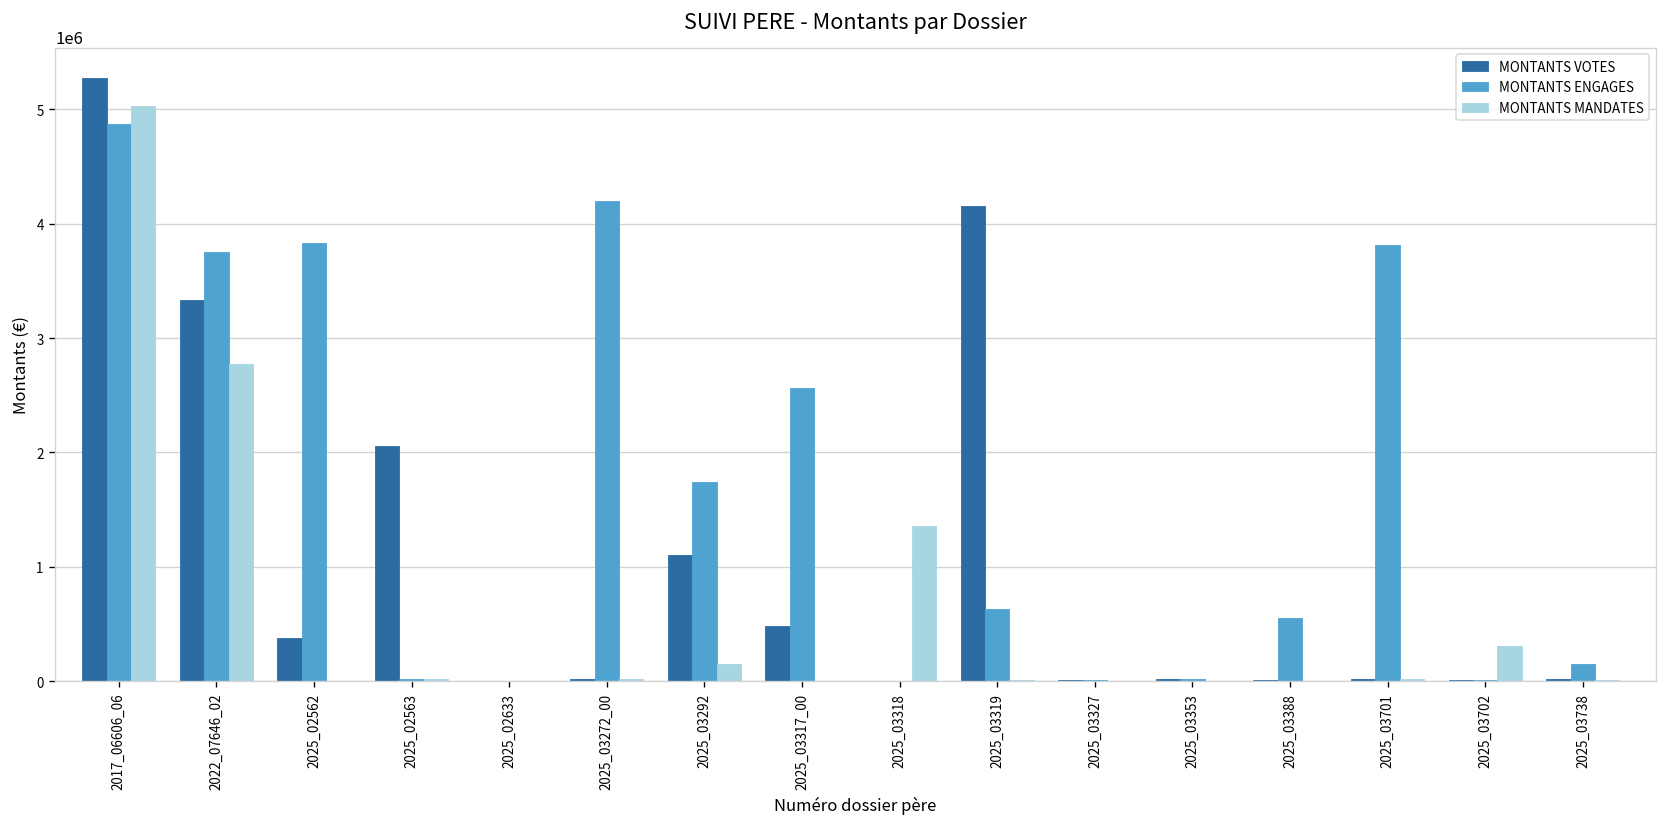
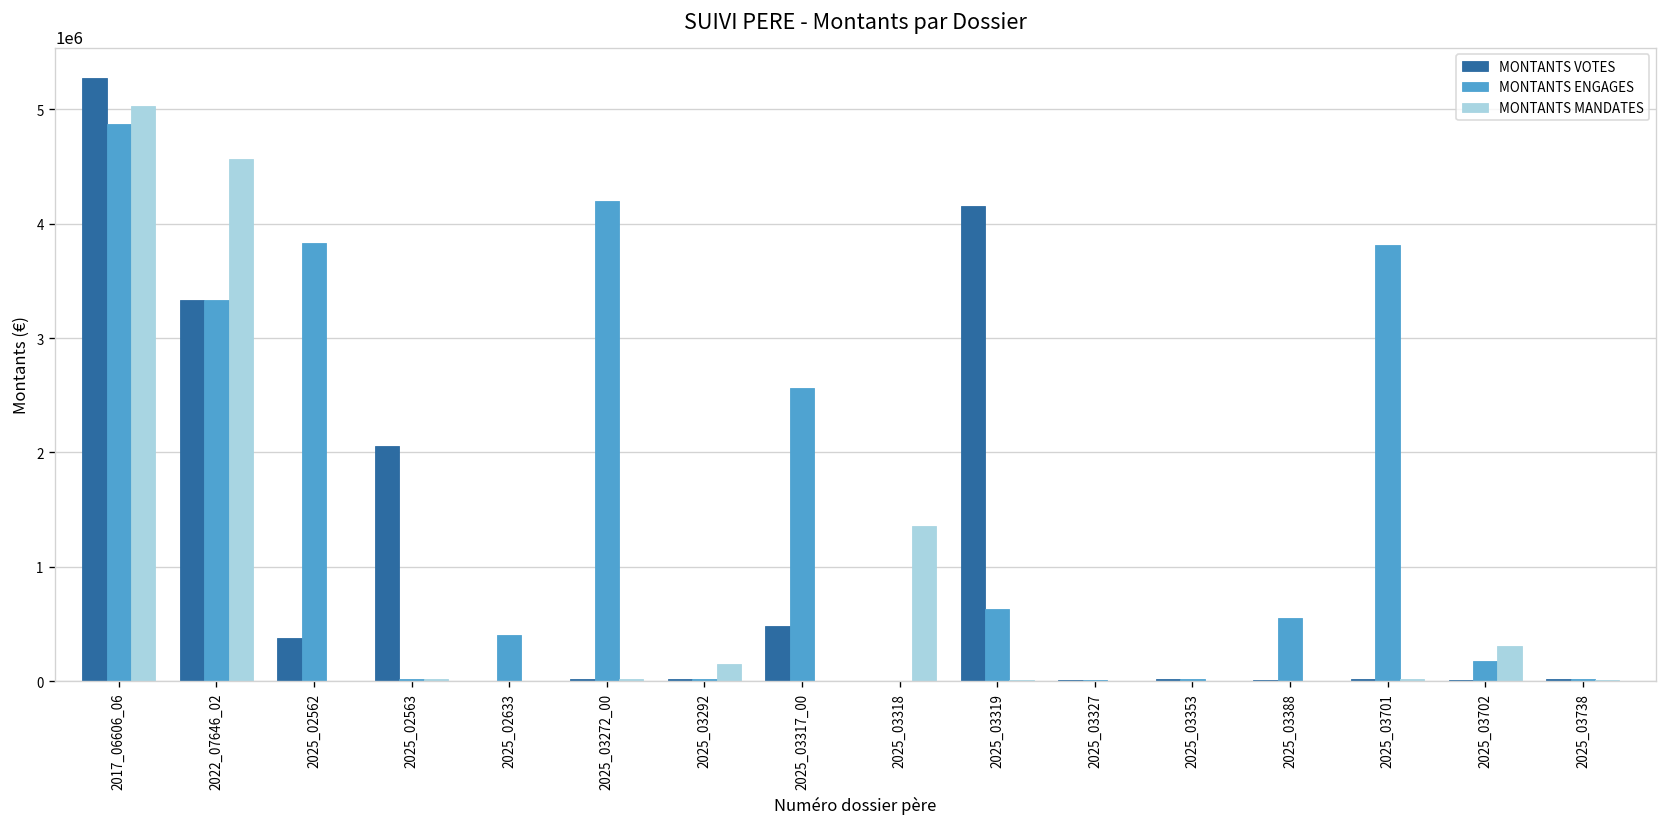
  {
    "MONTANTS VOTES": {
      "2017_06606_06": 5300000,
      "2022_07646_02": 3300000,
      "2025_02562": 400000,
      "2025_02563": 2100000,
-     "2025_03292": 1100000,
+     "2025_03292": 0,
      "2025_03317_00": 500000,
      "2025_03319": 4200000
    },
    "MONTANTS ENGAGES": {
      "2017_06606_06": 4900000,
-     "2022_07646_02": 3800000,
+     "2022_07646_02": 3300000,
      "2025_02562": 3800000,
-     "2025_02633": 0,
+     "2025_02633": 400000,
      "2025_03272_00": 4200000,
-     "2025_03292": 1700000,
+     "2025_03292": 0,
      "2025_03317_00": 2600000,
      "2025_03319": 600000,
      "2025_03388": 600000,
      "2025_03701": 3800000,
-     "2025_03702": 0,
-     "2025_03738": 200000
+     "2025_03702": 200000,
+     "2025_03738": 0
    },
    "MONTANTS MANDATES": {
      "2017_06606_06": 5000000,
-     "2022_07646_02": 2800000,
+     "2022_07646_02": 4600000,
      "2025_02633": 0,
      "2025_03292": 100000,
      "2025_03317_00": 0,
      "2025_03318": 1400000,
      "2025_03327": 0,
      "2025_03353": 0,
      "2025_03388": 0,
      "2025_03702": 300000
    }
  }
